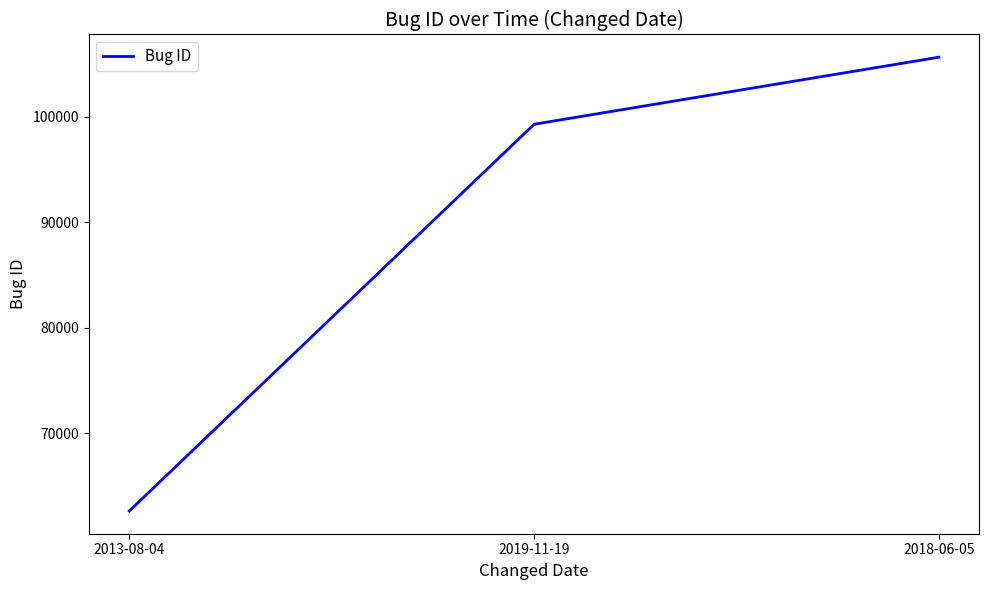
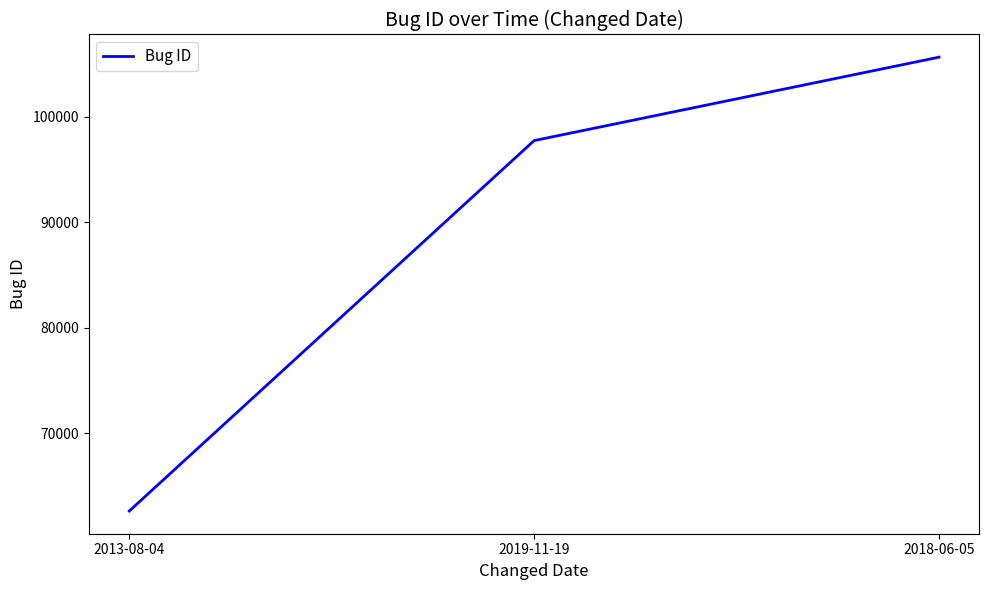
  {
    "2013-08-04": 62600,
-   "2019-11-19": 99300,
+   "2019-11-19": 97700,
    "2018-06-05": 105600
  }
